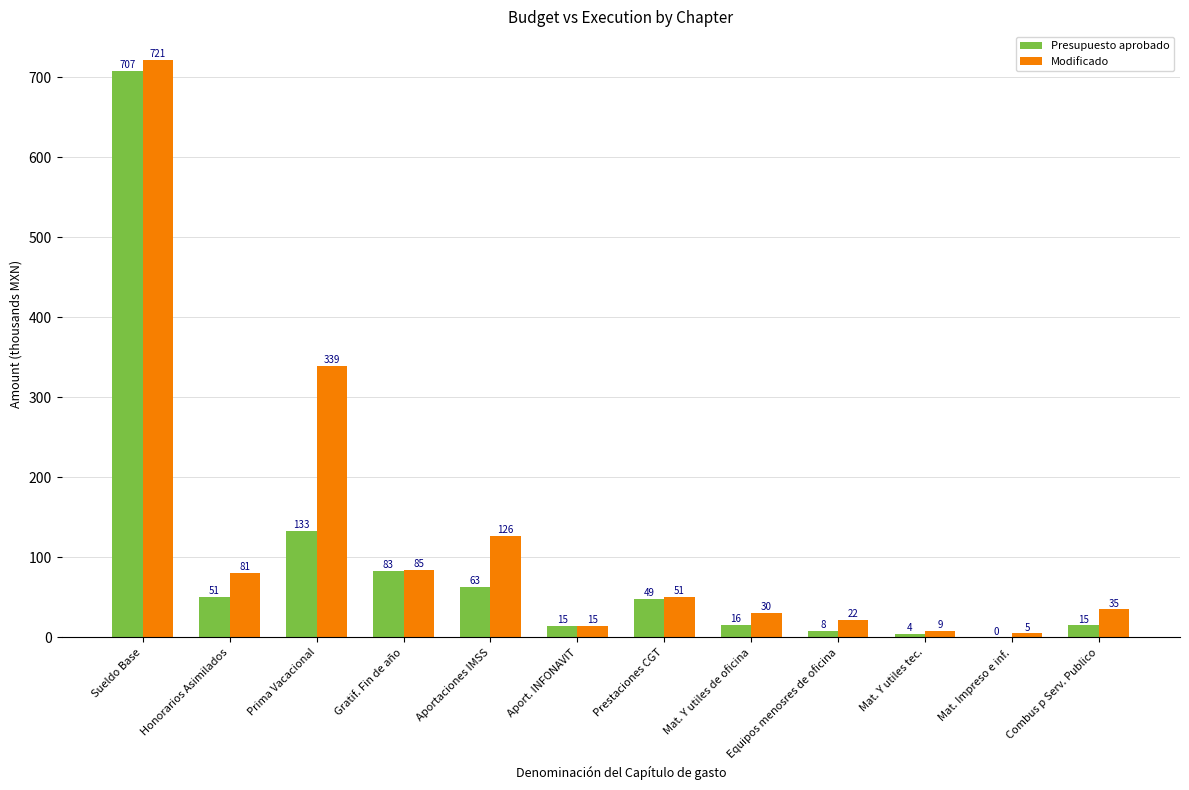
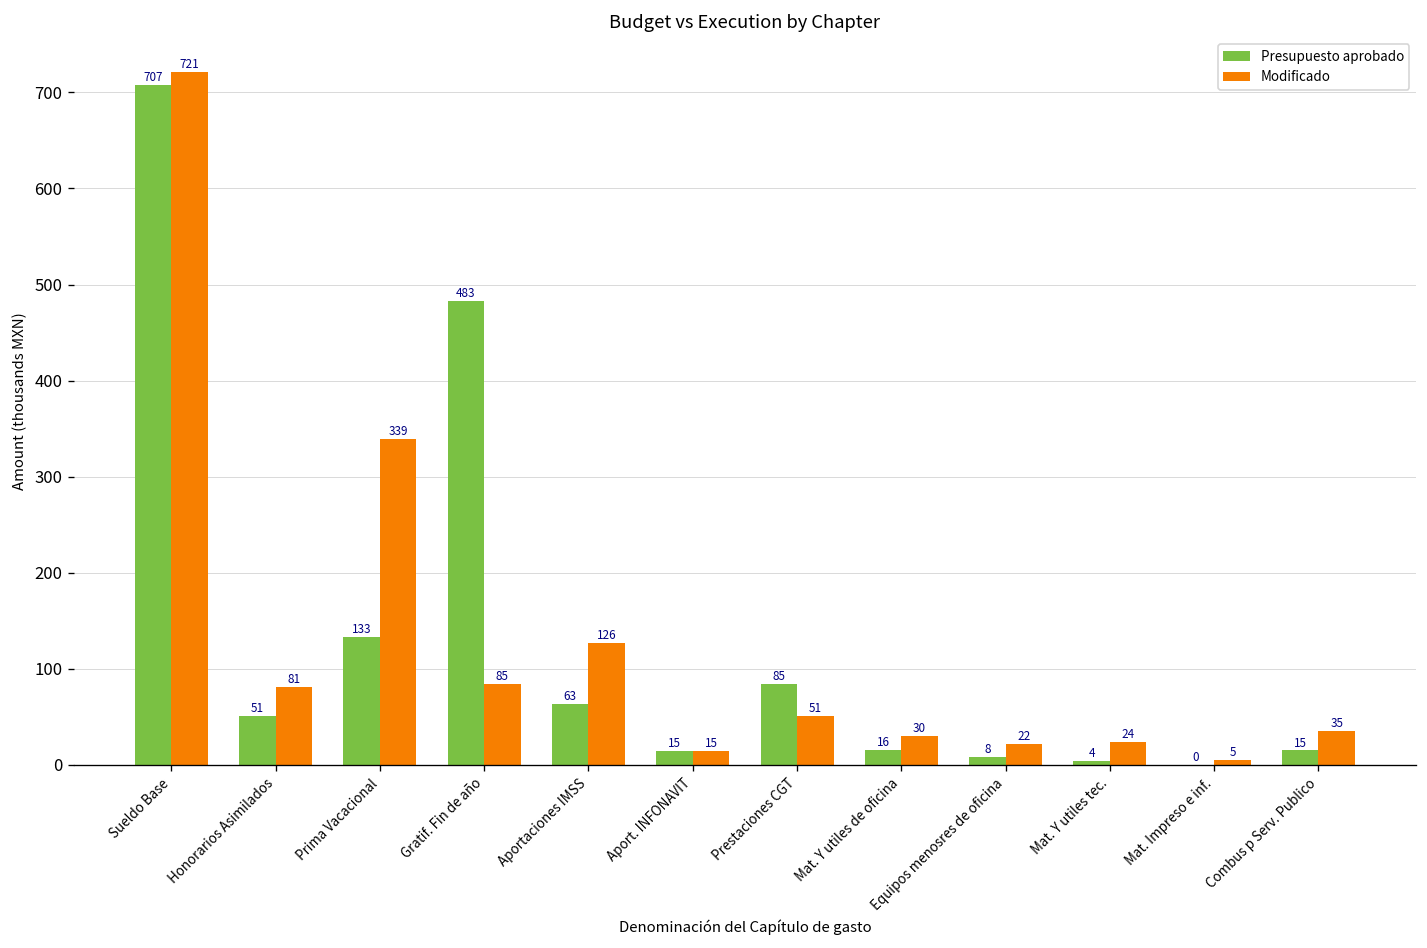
  {
    "Presupuesto aprobado": {
      "Sueldo Base": 707,
      "Honorarios Asimilados": 51,
      "Prima Vacacional": 133,
-     "Gratif. Fin de año": 83,
+     "Gratif. Fin de año": 483,
      "Aportaciones IMSS": 63,
      "Aport. INFONAVIT": 15,
-     "Prestaciones CGT": 49,
+     "Prestaciones CGT": 85,
      "Mat. Y utiles de oficina": 16,
      "Equipos menosres de oficina": 8,
      "Mat. Y utiles tec.": 4,
      "Mat. Impreso e inf.": 0,
      "Combus p Serv. Publico": 15
    },
    "Modificado": {
      "Sueldo Base": 721,
      "Honorarios Asimilados": 81,
      "Prima Vacacional": 339,
      "Gratif. Fin de año": 85,
      "Aportaciones IMSS": 126,
      "Aport. INFONAVIT": 15,
      "Prestaciones CGT": 51,
      "Mat. Y utiles de oficina": 30,
      "Equipos menosres de oficina": 22,
-     "Mat. Y utiles tec.": 9,
+     "Mat. Y utiles tec.": 24,
      "Mat. Impreso e inf.": 5,
      "Combus p Serv. Publico": 35
    }
  }
